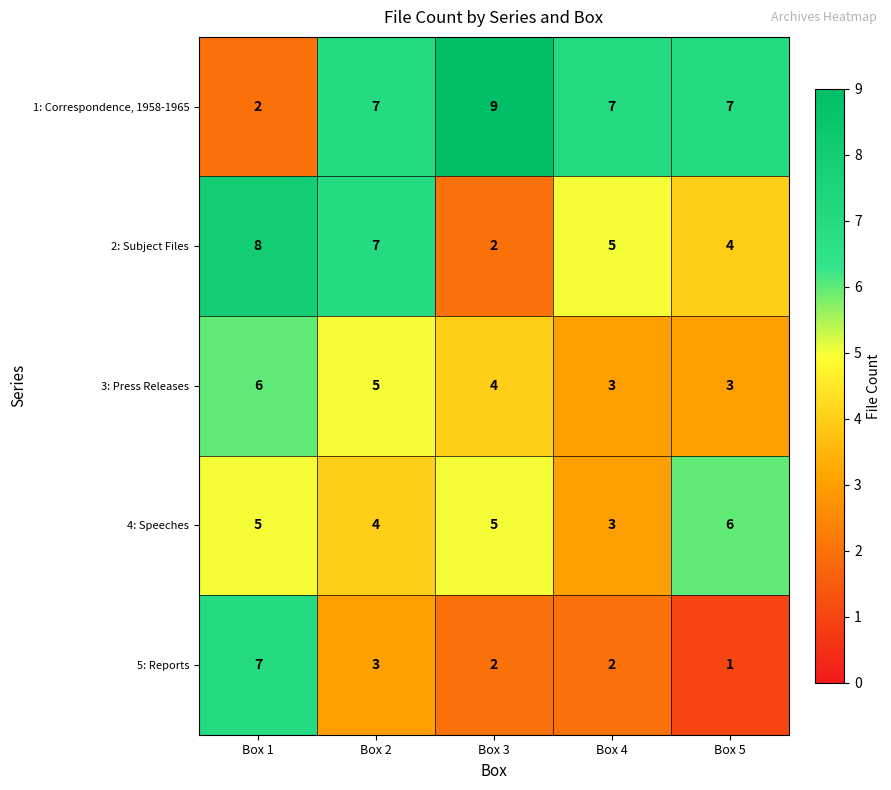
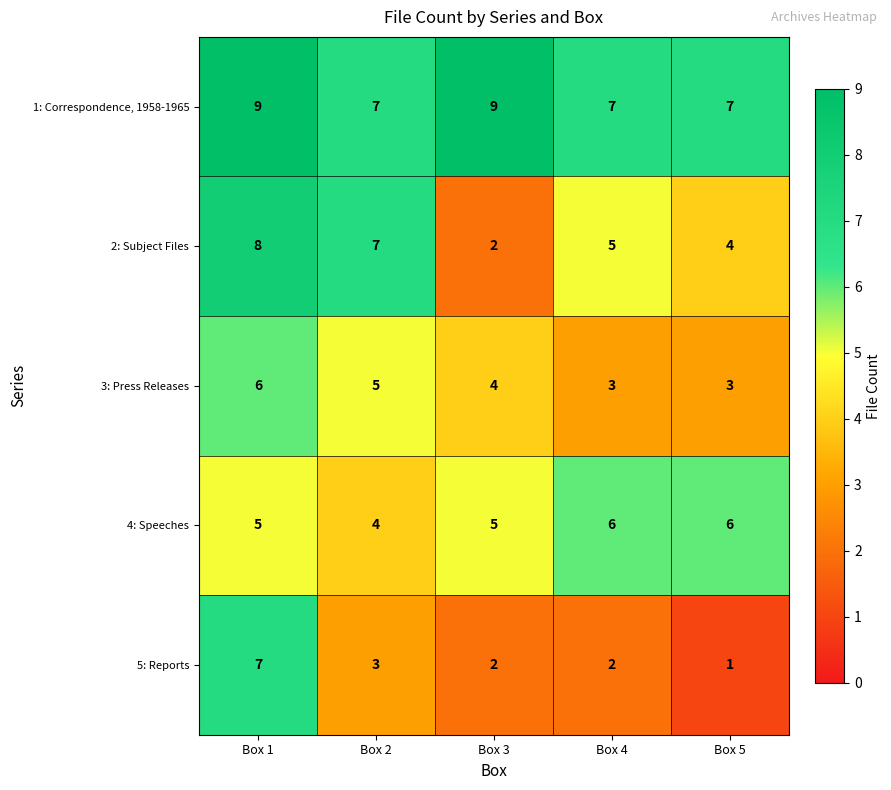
  {
    "1: Correspondence, 1958-1965": {
-     "Box 1": 2,
+     "Box 1": 9,
      "Box 2": 7,
      "Box 3": 9,
      "Box 4": 7,
      "Box 5": 7
    },
    "2: Subject Files": {
      "Box 1": 8,
      "Box 2": 7,
      "Box 3": 2,
      "Box 4": 5,
      "Box 5": 4
    },
    "3: Press Releases": {
      "Box 1": 6,
      "Box 2": 5,
      "Box 3": 4,
      "Box 4": 3,
      "Box 5": 3
    },
    "4: Speeches": {
      "Box 1": 5,
      "Box 2": 4,
      "Box 3": 5,
-     "Box 4": 3,
+     "Box 4": 6,
      "Box 5": 6
    },
    "5: Reports": {
      "Box 1": 7,
      "Box 2": 3,
      "Box 3": 2,
      "Box 4": 2,
      "Box 5": 1
    }
  }
